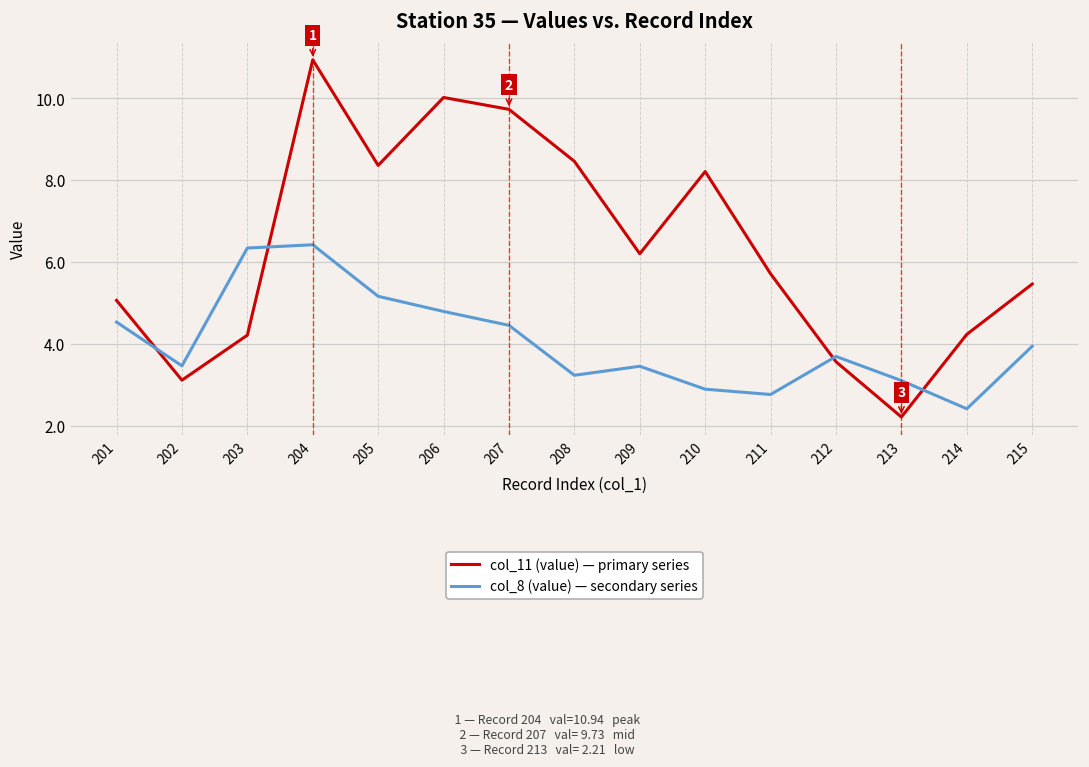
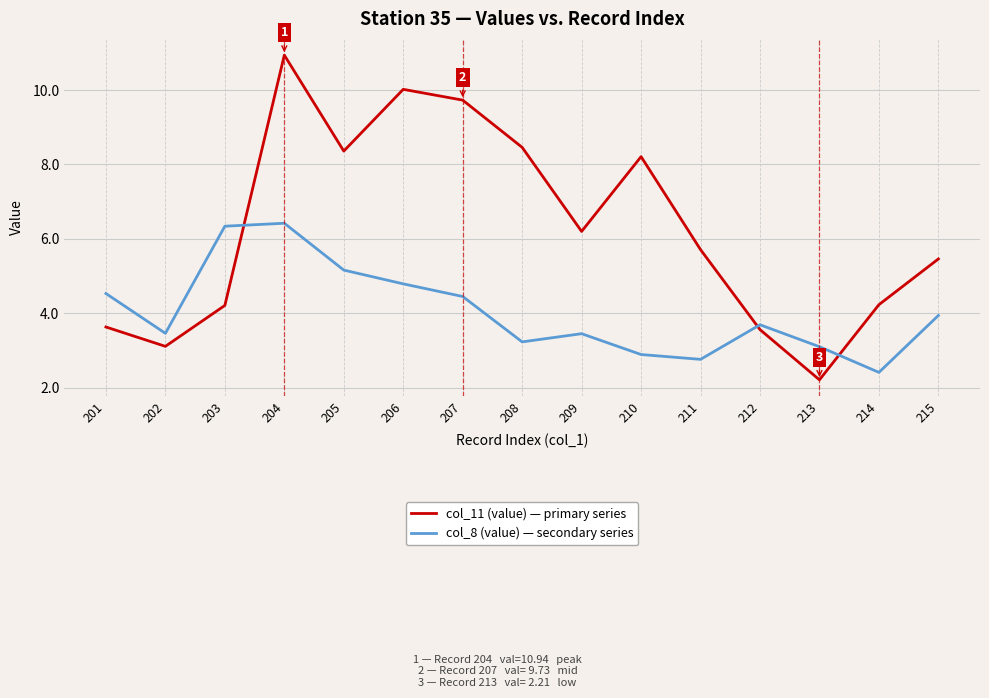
  {
    "col_11 (value) — primary series": {
-     "201": 5.1,
+     "201": 3.6,
      "202": 3.1,
      "203": 4.2,
      "205": 8.4,
      "206": 10.0,
      "208": 8.5,
      "209": 6.2,
      "210": 8.2,
      "211": 5.7,
      "212": 3.6,
      "214": 4.2,
      "215": 5.5
    },
    "col_8 (value) — secondary series": {
      "201": 4.5,
      "202": 3.5,
      "203": 6.3,
      "204": 6.4,
      "205": 5.2,
      "206": 4.8,
      "207": 4.5,
      "208": 3.2,
      "209": 3.5,
      "210": 2.9,
      "211": 2.8,
      "212": 3.7,
      "214": 2.4,
      "215": 3.9
    }
  }
